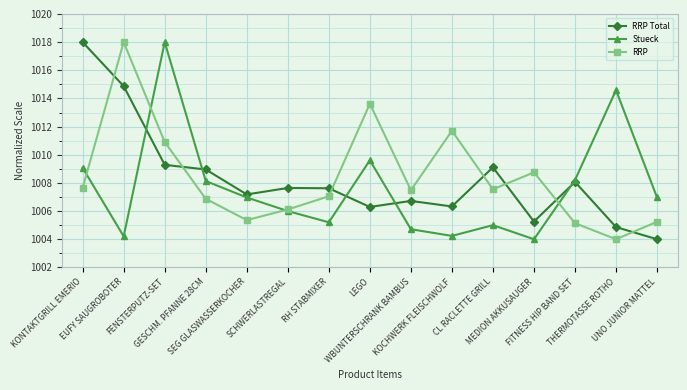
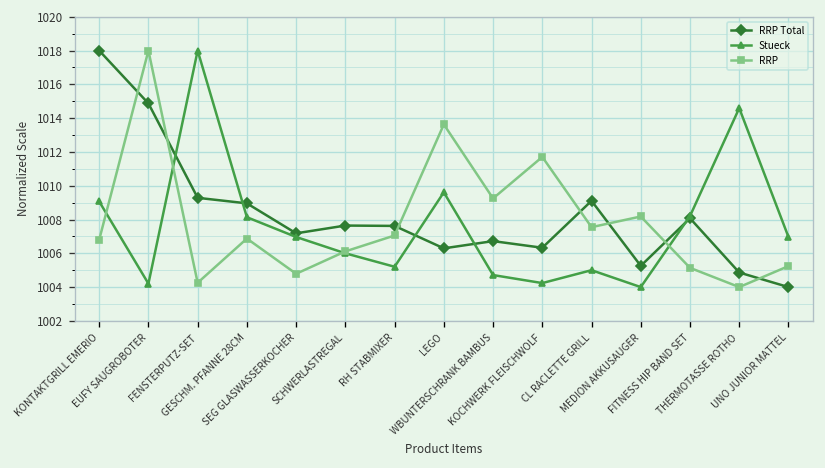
  {
    "RRP": {
-     "KONTAKTGRILL EMERIO": 1007.6,
+     "KONTAKTGRILL EMERIO": 1006.8,
      "EUFY SAUGROBOTER": 1018.0,
-     "FENSTERPUTZ-SET": 1010.9,
+     "FENSTERPUTZ-SET": 1004.3,
      "GESCHM. PFANNE 28CM": 1006.9,
-     "SEG GLASWASSERKOCHER": 1005.4,
+     "SEG GLASWASSERKOCHER": 1004.8,
      "RH STABMIXER": 1007.1,
      "LEGO": 1013.6,
-     "WBUNTERSCHRANK BAMBUS": 1007.5,
+     "WBUNTERSCHRANK BAMBUS": 1009.2,
      "KOCHWERK FLEISCHWOLF": 1011.7,
      "CL RACLETTE GRILL": 1007.5,
-     "MEDION AKKUSAUGER": 1008.8,
+     "MEDION AKKUSAUGER": 1008.2,
      "FITNESS HIP BAND SET": 1005.1,
      "THERMOTASSE ROTHO": 1004.0,
      "UNO JUNIOR MATTEL": 1005.2
    }
  }
